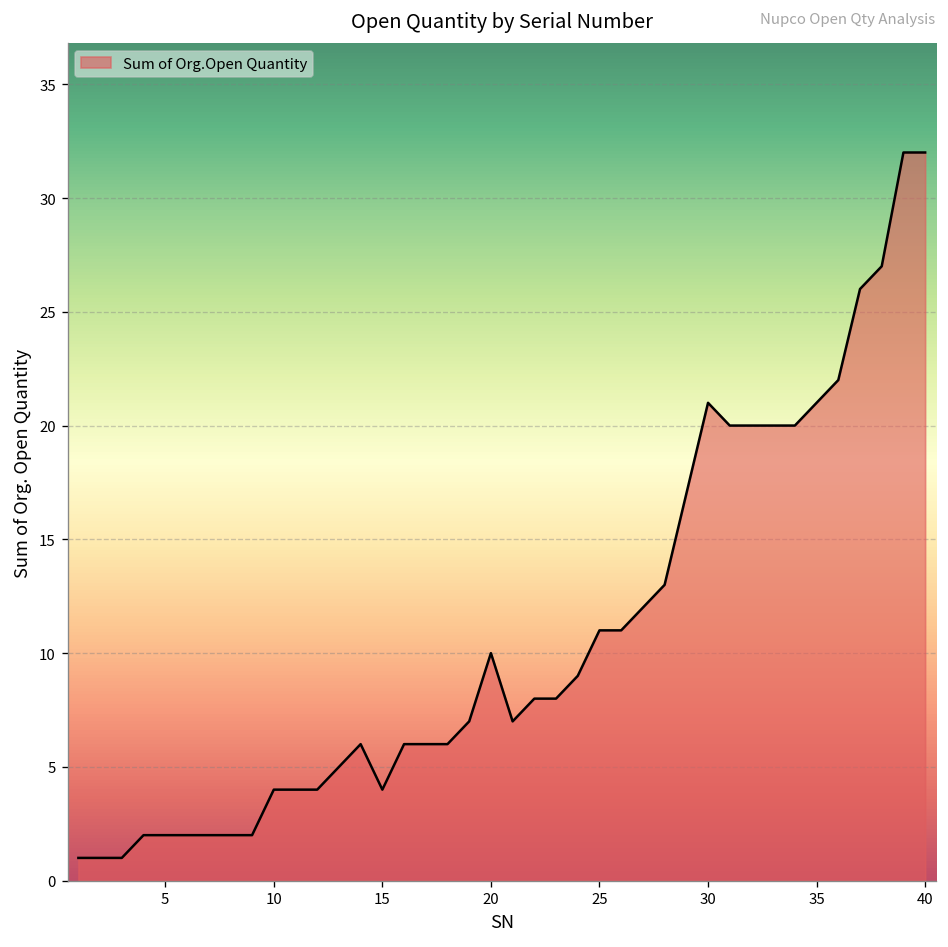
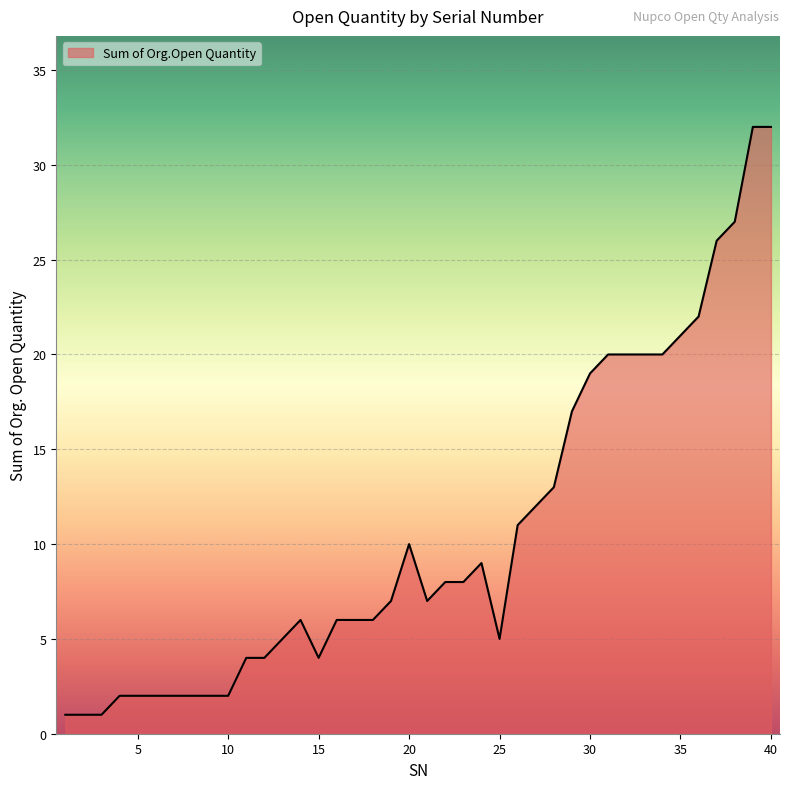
  {
    "5": 2,
-   "10": 4,
+   "10": 2,
    "15": 4,
    "20": 10,
-   "25": 11,
-   "30": 21,
+   "25": 5,
+   "30": 19,
    "35": 21,
    "40": 32
  }
